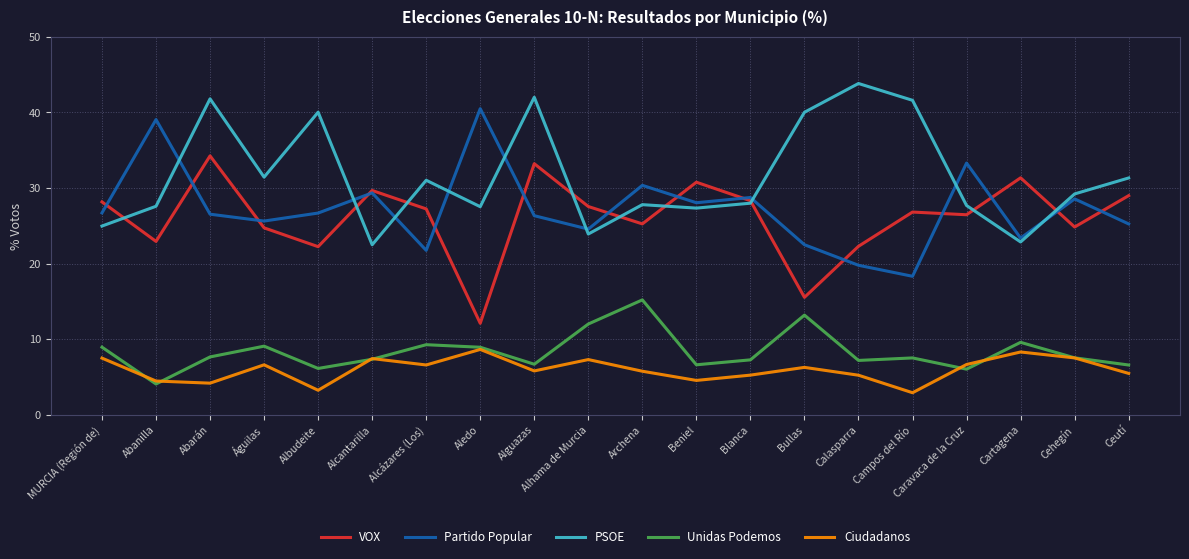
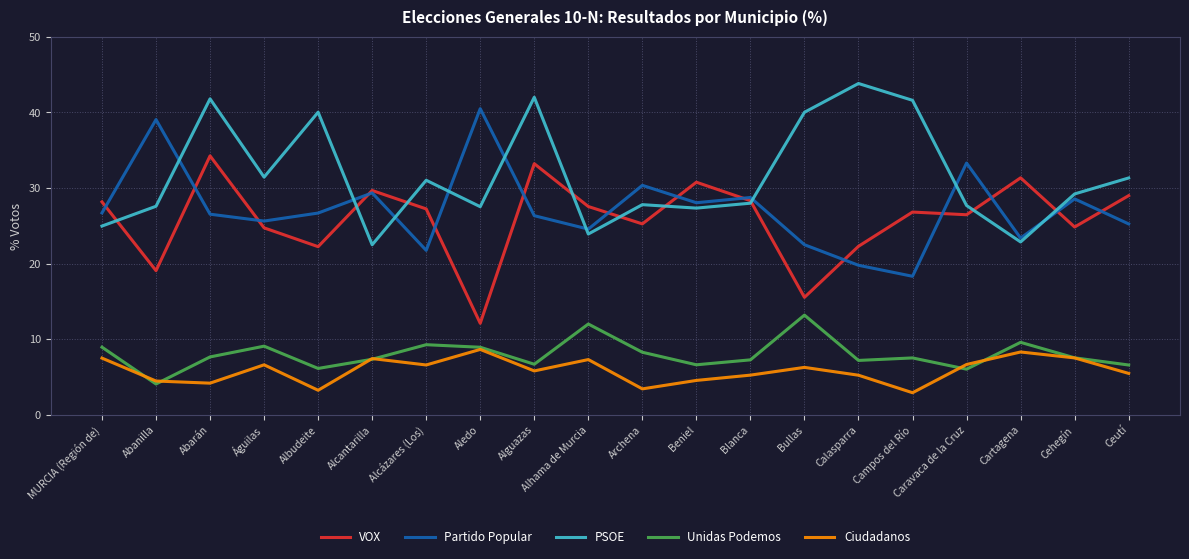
  {
    "VOX": {
      "MURCIA (Región de)": 28,
-     "Abanilla": 23,
+     "Abanilla": 19,
      "Abarán": 34,
      "Águilas": 25,
      "Albudeite": 22,
      "Alcázares (Los)": 27,
      "Aledo": 12,
      "Alguazas": 33,
      "Alhama de Murcia": 28,
      "Archena": 25,
      "Beniel": 31,
      "Bullas": 16,
      "Calasparra": 22,
      "Campos del Río": 27,
      "Caravaca de la Cruz": 26,
      "Cartagena": 31,
      "Cehegín": 25,
      "Ceutí": 29
    },
    "Partido Popular": {
      "MURCIA (Región de)": 27,
      "Abanilla": 39,
      "Abarán": 27,
      "Águilas": 26,
      "Albudeite": 27,
      "Alcázares (Los)": 22,
      "Aledo": 40,
      "Alguazas": 26,
      "Alhama de Murcia": 25,
      "Archena": 30,
      "Beniel": 28,
      "Blanca": 29,
      "Bullas": 22,
      "Calasparra": 20,
      "Campos del Río": 18,
      "Caravaca de la Cruz": 33,
      "Cartagena": 23,
      "Cehegín": 29,
      "Ceutí": 25
    },
    "PSOE": {
      "MURCIA (Región de)": 25,
      "Abanilla": 28,
      "Abarán": 42,
      "Águilas": 31,
      "Albudeite": 40,
      "Alcantarilla": 22,
      "Alcázares (Los)": 31,
      "Aledo": 28,
      "Alguazas": 42,
      "Alhama de Murcia": 24,
      "Archena": 28,
      "Beniel": 27,
      "Bullas": 40,
      "Calasparra": 44,
      "Campos del Río": 42,
      "Caravaca de la Cruz": 28,
      "Cartagena": 23,
      "Cehegín": 29,
      "Ceutí": 31
    },
    "Unidas Podemos": {
      "MURCIA (Región de)": 9,
      "Abanilla": 4,
      "Abarán": 8,
      "Águilas": 9,
      "Albudeite": 6,
      "Alcázares (Los)": 9,
      "Alguazas": 7,
      "Alhama de Murcia": 12,
-     "Archena": 15,
+     "Archena": 8,
      "Beniel": 7,
      "Blanca": 7,
      "Bullas": 13,
      "Calasparra": 7,
      "Campos del Río": 8,
      "Caravaca de la Cruz": 6,
      "Cartagena": 10,
      "Ceutí": 7
    },
    "Ciudadanos": {
      "MURCIA (Región de)": 7,
      "Abanilla": 4,
      "Abarán": 4,
      "Águilas": 7,
      "Albudeite": 3,
      "Alcázares (Los)": 7,
      "Alguazas": 6,
      "Alhama de Murcia": 7,
-     "Archena": 6,
+     "Archena": 3,
      "Beniel": 5,
      "Blanca": 5,
      "Bullas": 6,
      "Calasparra": 5,
      "Campos del Río": 3,
      "Caravaca de la Cruz": 7,
      "Cartagena": 8,
      "Ceutí": 5
    }
  }
